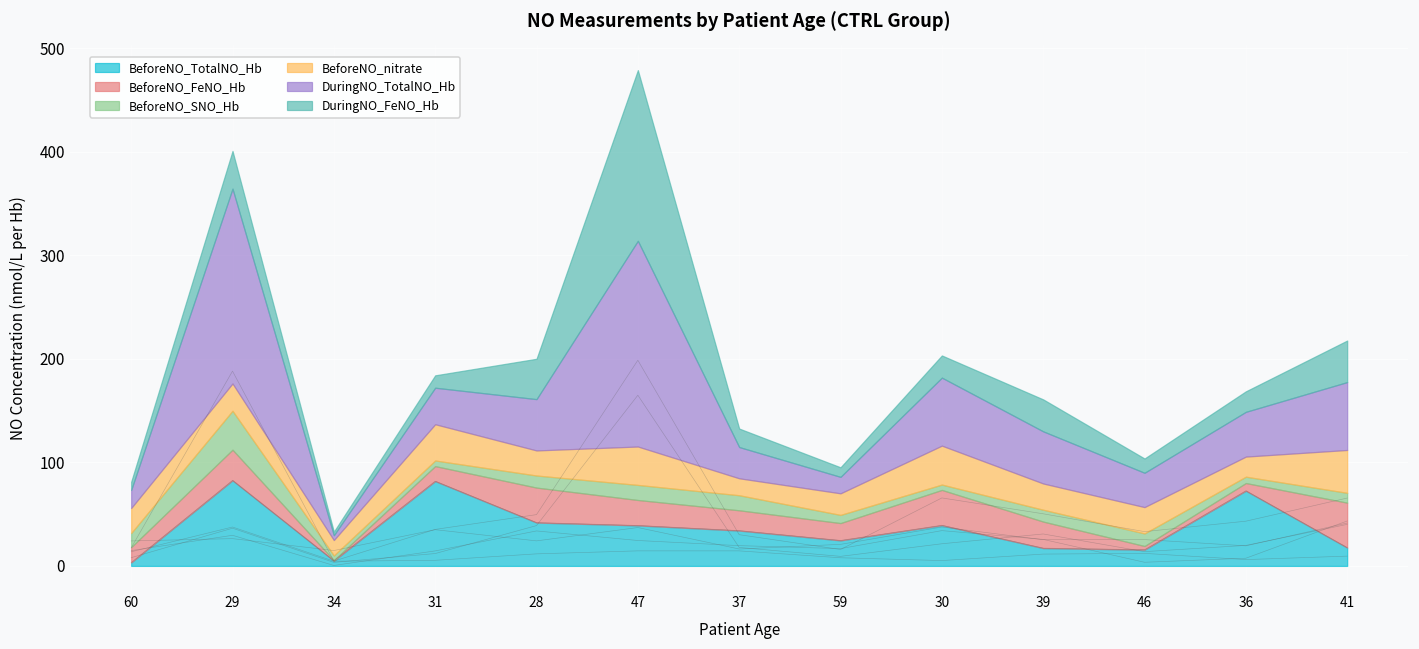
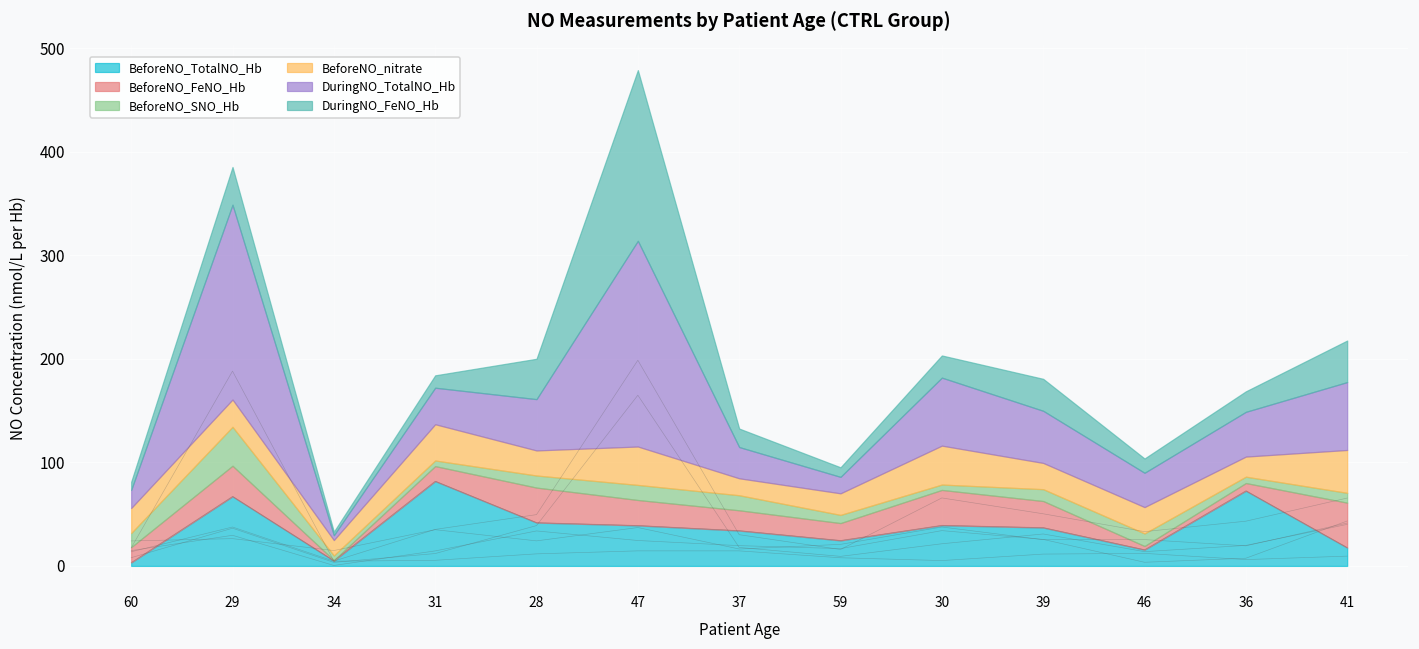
  {
    "BeforeNO_TotalNO_Hb": {
      "60": 0,
-     "29": 80,
+     "29": 70,
      "31": 80,
      "28": 40,
      "37": 30,
      "59": 20,
-     "39": 20,
+     "39": 40,
      "36": 70,
      "41": 20
    },
    "BeforeNO_FeNO_Hb": {
      "29": 30,
      "31": 10,
      "28": 30,
      "47": 20,
      "37": 20,
      "59": 20,
      "30": 30,
      "39": 30,
      "46": 0,
      "36": 10,
      "41": 40
    },
    "BeforeNO_SNO_Hb": {
      "60": 10,
      "29": 40,
      "34": 0,
      "31": 10,
      "28": 10,
      "47": 10,
      "37": 10,
      "59": 10,
      "30": 10,
      "39": 10,
      "36": 10,
      "41": 10
    },
    "BeforeNO_nitrate": {
      "60": 20,
      "29": 30,
      "34": 10,
      "31": 40,
      "28": 20,
      "47": 40,
      "37": 20,
      "59": 20,
      "30": 40,
      "39": 30,
      "46": 30,
      "36": 20,
      "41": 40
    },
    "DuringNO_TotalNO_Hb": {
      "60": 20,
      "29": 190,
      "34": 0,
      "31": 40,
      "28": 50,
      "47": 200,
      "37": 30,
      "59": 20,
      "30": 70,
      "39": 50,
      "46": 30,
      "36": 40,
      "41": 70
    },
    "DuringNO_FeNO_Hb": {
      "60": 10,
      "29": 40,
      "34": 0,
      "31": 10,
      "28": 40,
      "47": 160,
      "37": 20,
      "59": 10,
      "30": 20,
      "39": 30,
      "46": 10,
      "36": 20,
      "41": 40
    }
  }
